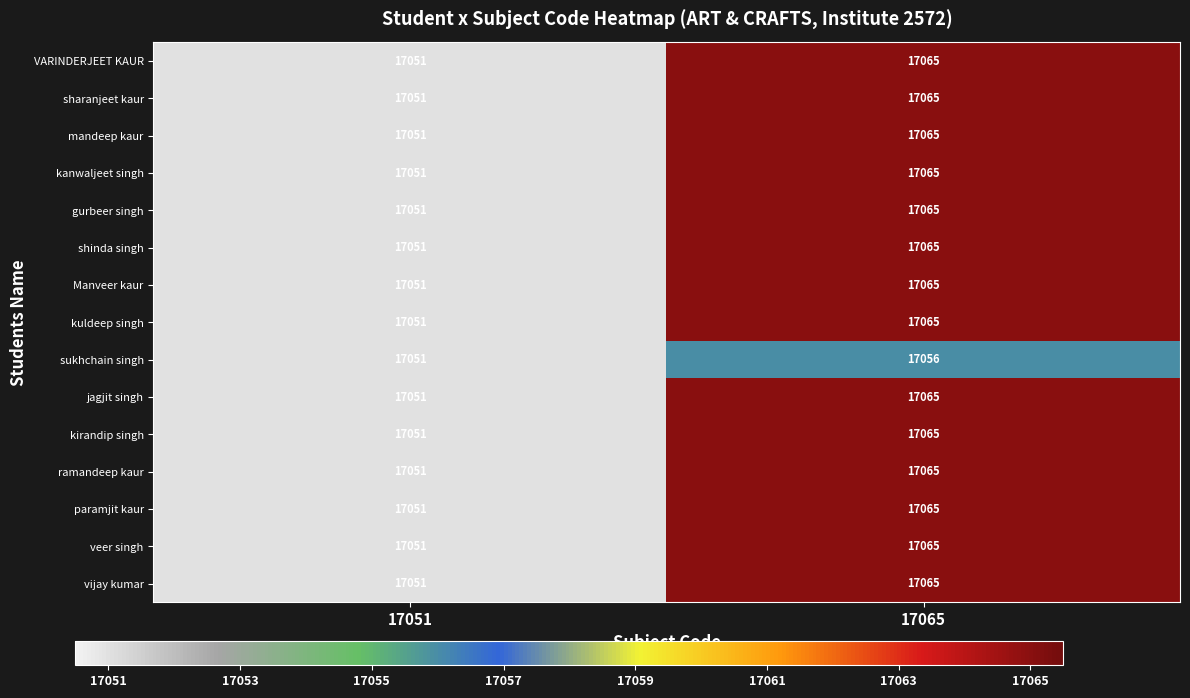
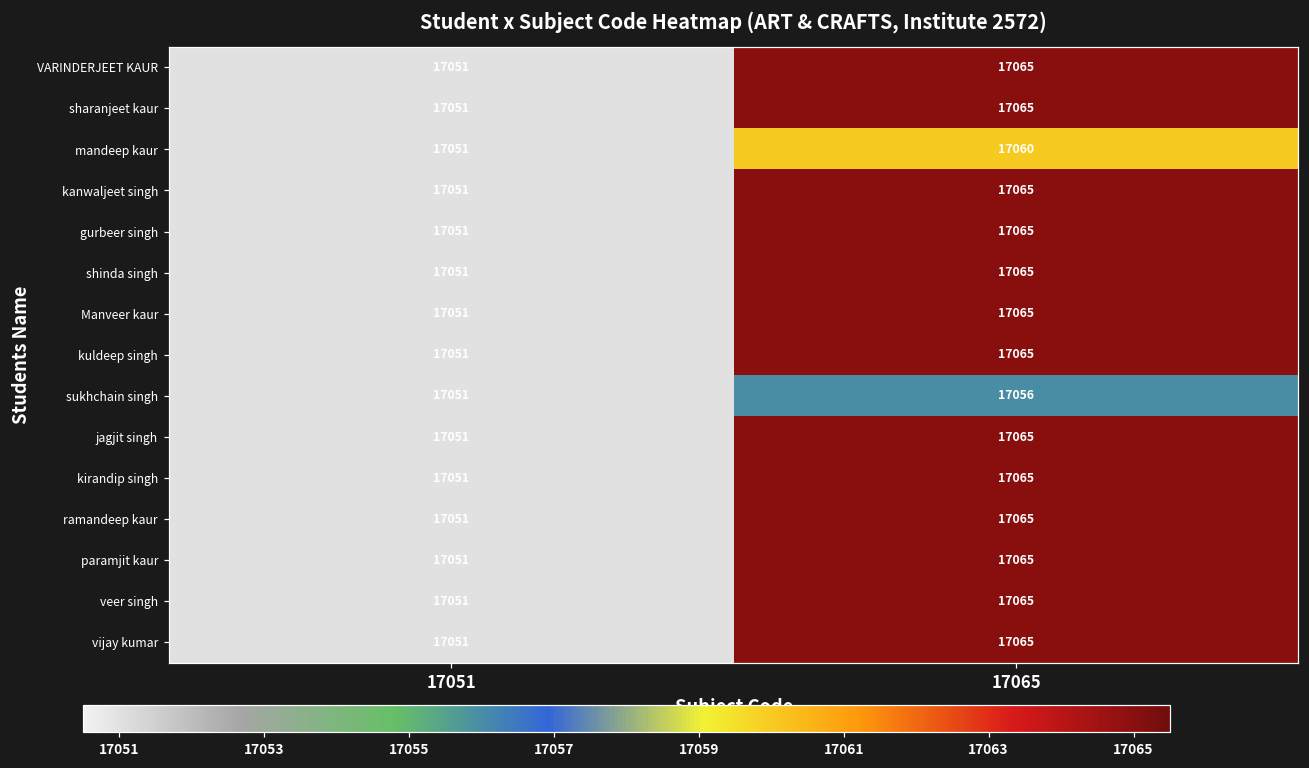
  {
    "VARINDERJEET KAUR": {
      "17065": 17065
    },
    "sharanjeet kaur": {
      "17065": 17065
    },
    "mandeep kaur": {
-     "17065": 17065
+     "17065": 17060
    },
    "kanwaljeet singh": {
      "17065": 17065
    },
    "gurbeer singh": {
      "17065": 17065
    },
    "shinda singh": {
      "17065": 17065
    },
    "Manveer kaur": {
      "17065": 17065
    },
    "kuldeep singh": {
      "17065": 17065
    },
    "sukhchain singh": {
      "17065": 17056
    },
    "jagjit singh": {
      "17065": 17065
    },
    "kirandip singh": {
      "17065": 17065
    },
    "ramandeep kaur": {
      "17065": 17065
    },
    "paramjit kaur": {
      "17065": 17065
    },
    "veer singh": {
      "17065": 17065
    },
    "vijay kumar": {
      "17065": 17065
    }
  }
